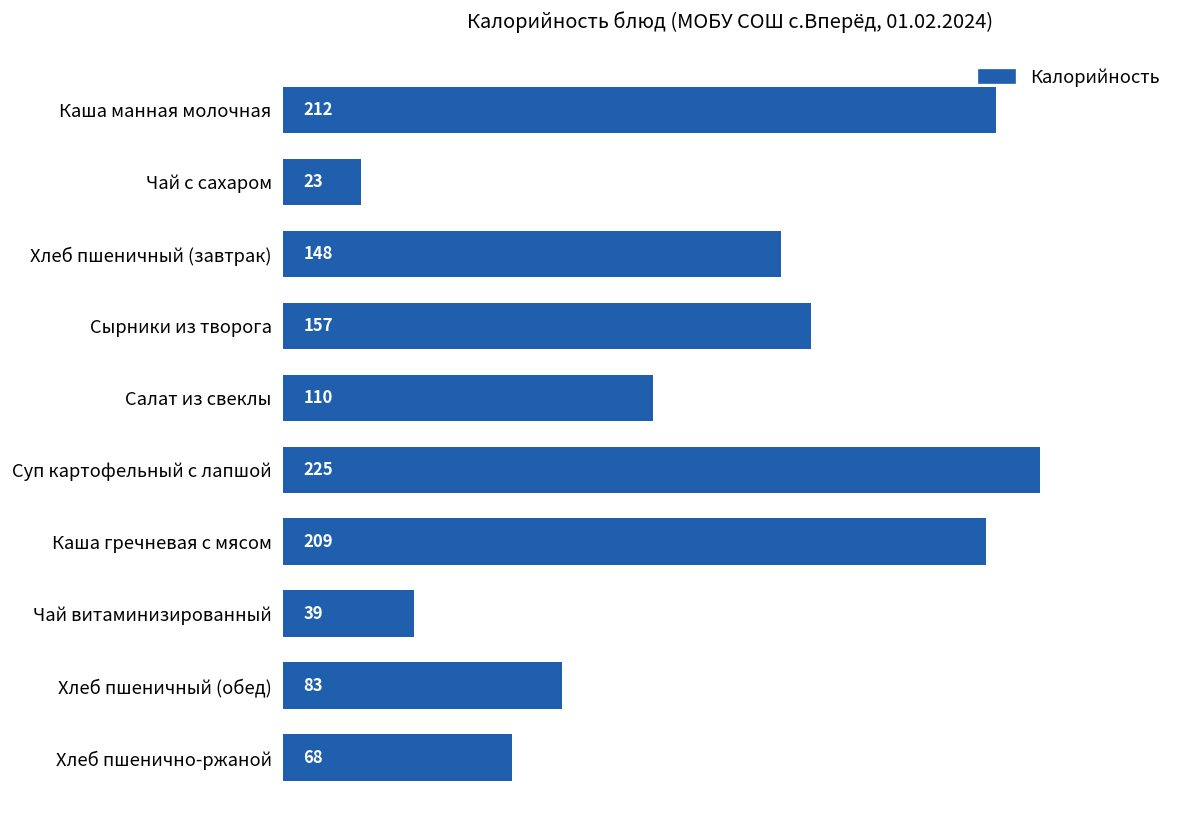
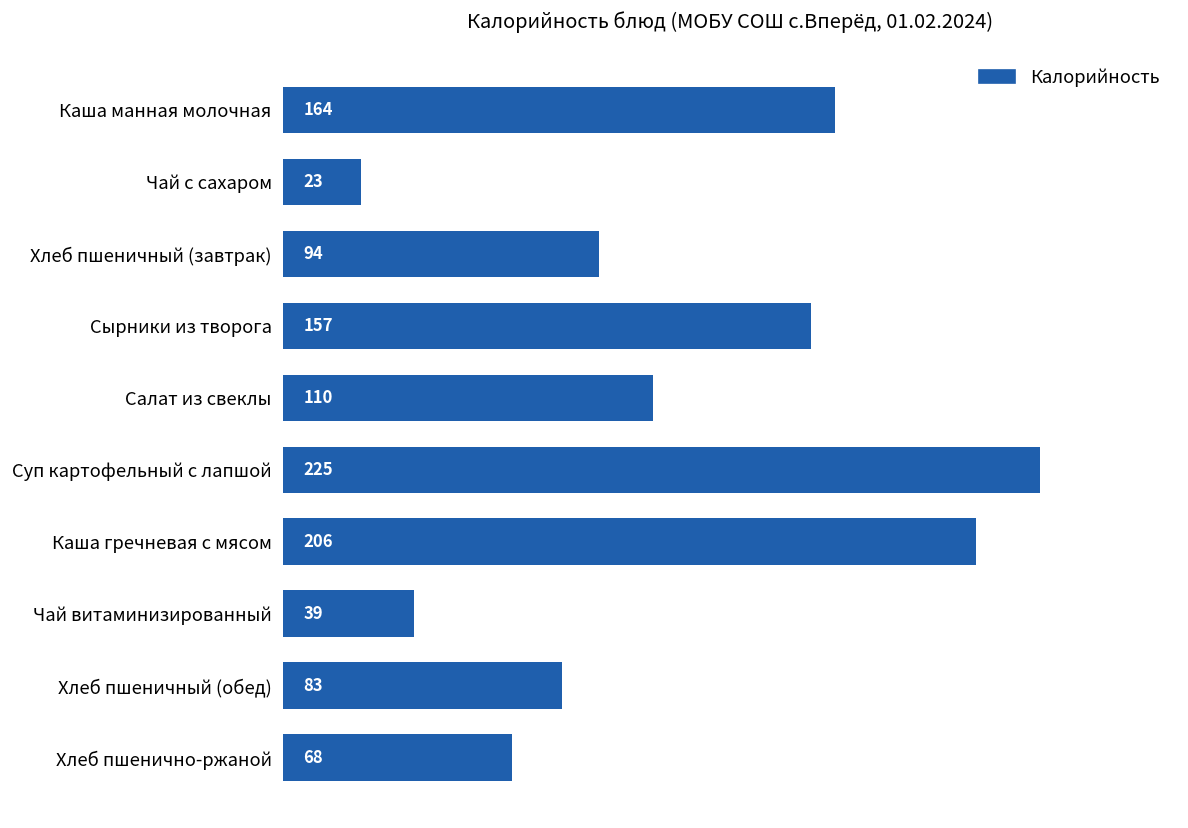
  {
-   "Каша манная молочная": 212,
+   "Каша манная молочная": 164,
    "Чай с сахаром": 23,
-   "Хлеб пшеничный (завтрак)": 148,
+   "Хлеб пшеничный (завтрак)": 94,
    "Сырники из творога": 157,
    "Салат из свеклы": 110,
    "Суп картофельный с лапшой": 225,
-   "Каша гречневая с мясом": 209,
+   "Каша гречневая с мясом": 206,
    "Чай витаминизированный": 39,
    "Хлеб пшеничный (обед)": 83,
    "Хлеб пшенично-ржаной": 68
  }
